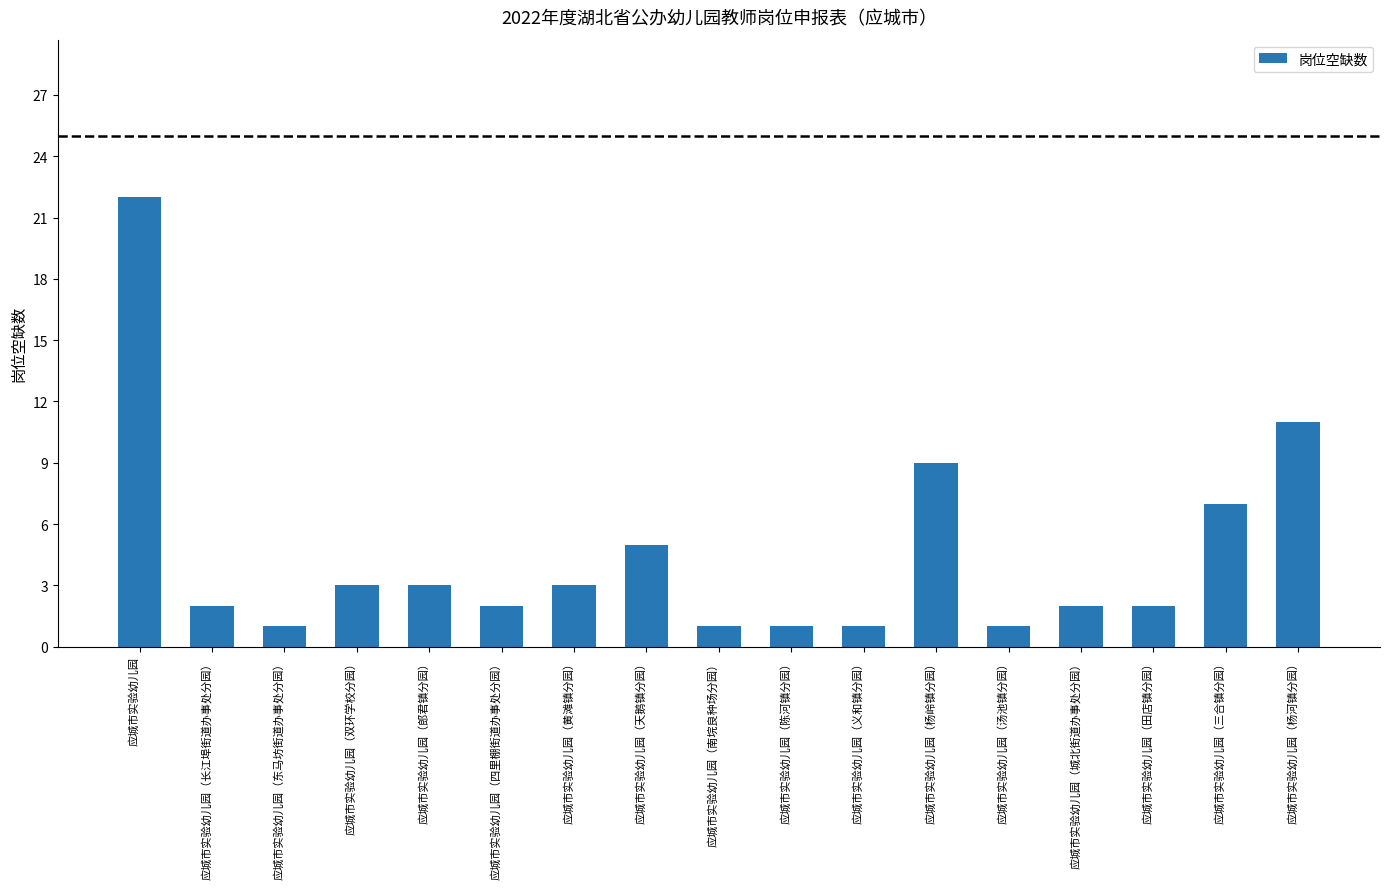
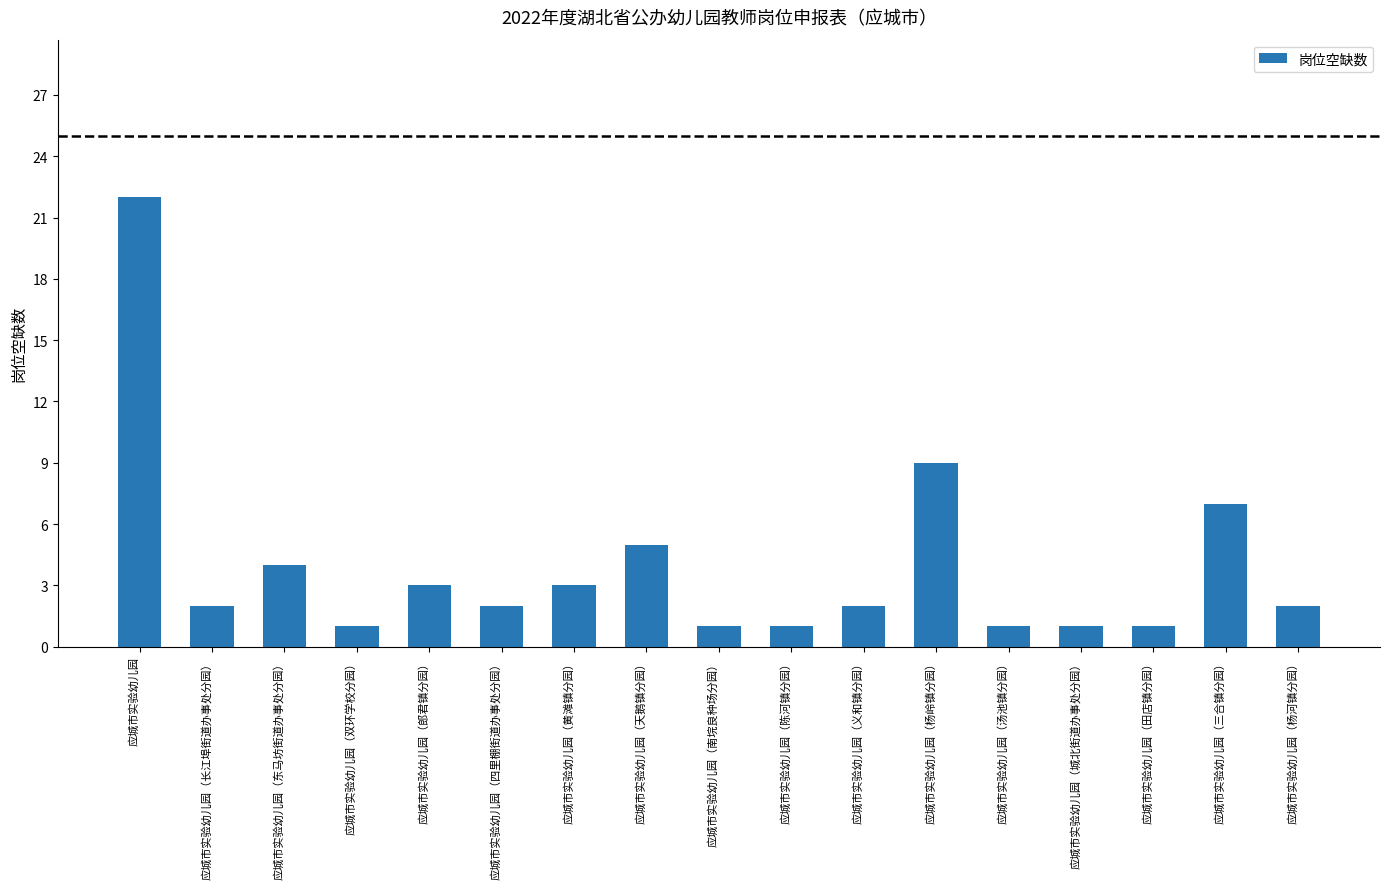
  {
    "应城市实验幼儿园": 22,
    "应城市实验幼儿园（长江埠街道办事处分园）": 2,
-   "应城市实验幼儿园（东马坊街道办事处分园）": 1,
-   "应城市实验幼儿园（双环学校分园）": 3,
+   "应城市实验幼儿园（东马坊街道办事处分园）": 4,
+   "应城市实验幼儿园（双环学校分园）": 1,
    "应城市实验幼儿园（郎君镇分园）": 3,
    "应城市实验幼儿园（四里棚街道办事处分园）": 2,
    "应城市实验幼儿园（黄滩镇分园）": 3,
    "应城市实验幼儿园（天鹅镇分园）": 5,
    "应城市实验幼儿园（南垸良种场分园）": 1,
    "应城市实验幼儿园（陈河镇分园）": 1,
-   "应城市实验幼儿园（义和镇分园）": 1,
+   "应城市实验幼儿园（义和镇分园）": 2,
    "应城市实验幼儿园（杨岭镇分园）": 9,
    "应城市实验幼儿园（汤池镇分园）": 1,
-   "应城市实验幼儿园（城北街道办事处分园）": 2,
-   "应城市实验幼儿园（田店镇分园）": 2,
+   "应城市实验幼儿园（城北街道办事处分园）": 1,
+   "应城市实验幼儿园（田店镇分园）": 1,
    "应城市实验幼儿园（三合镇分园）": 7,
-   "应城市实验幼儿园（杨河镇分园）": 11
+   "应城市实验幼儿园（杨河镇分园）": 2
  }
